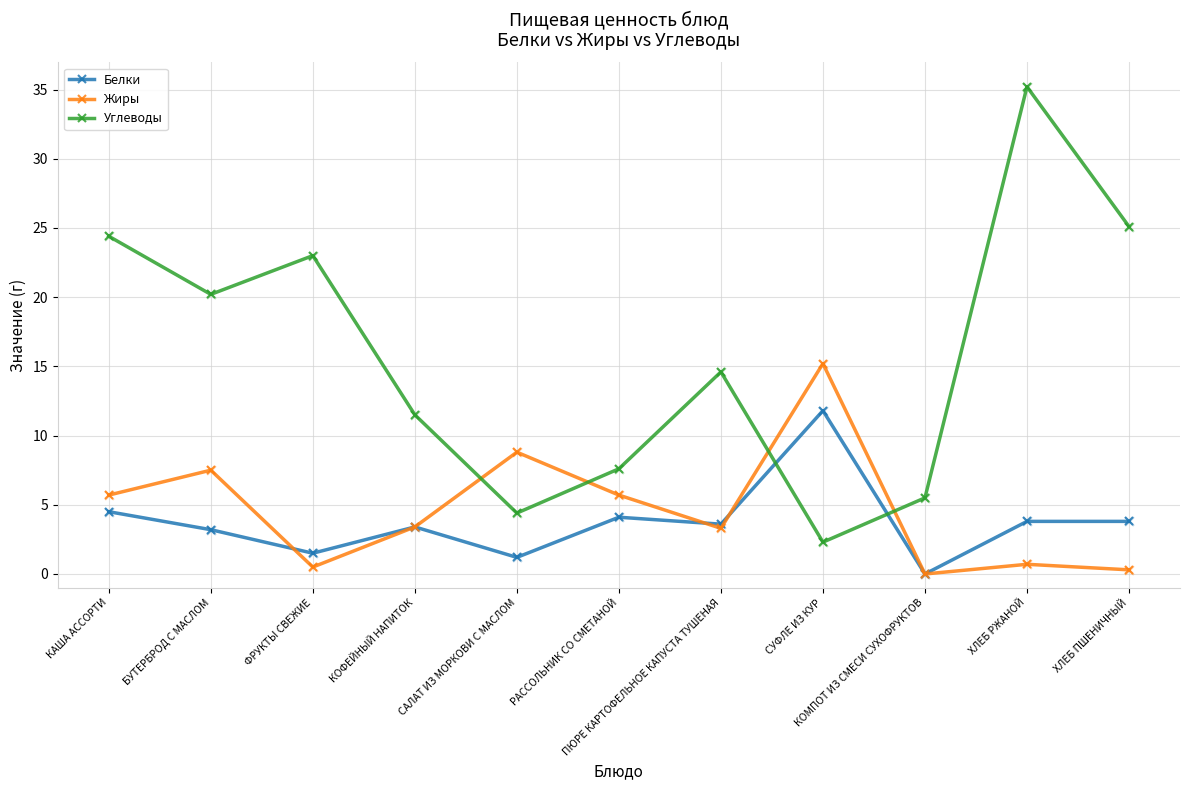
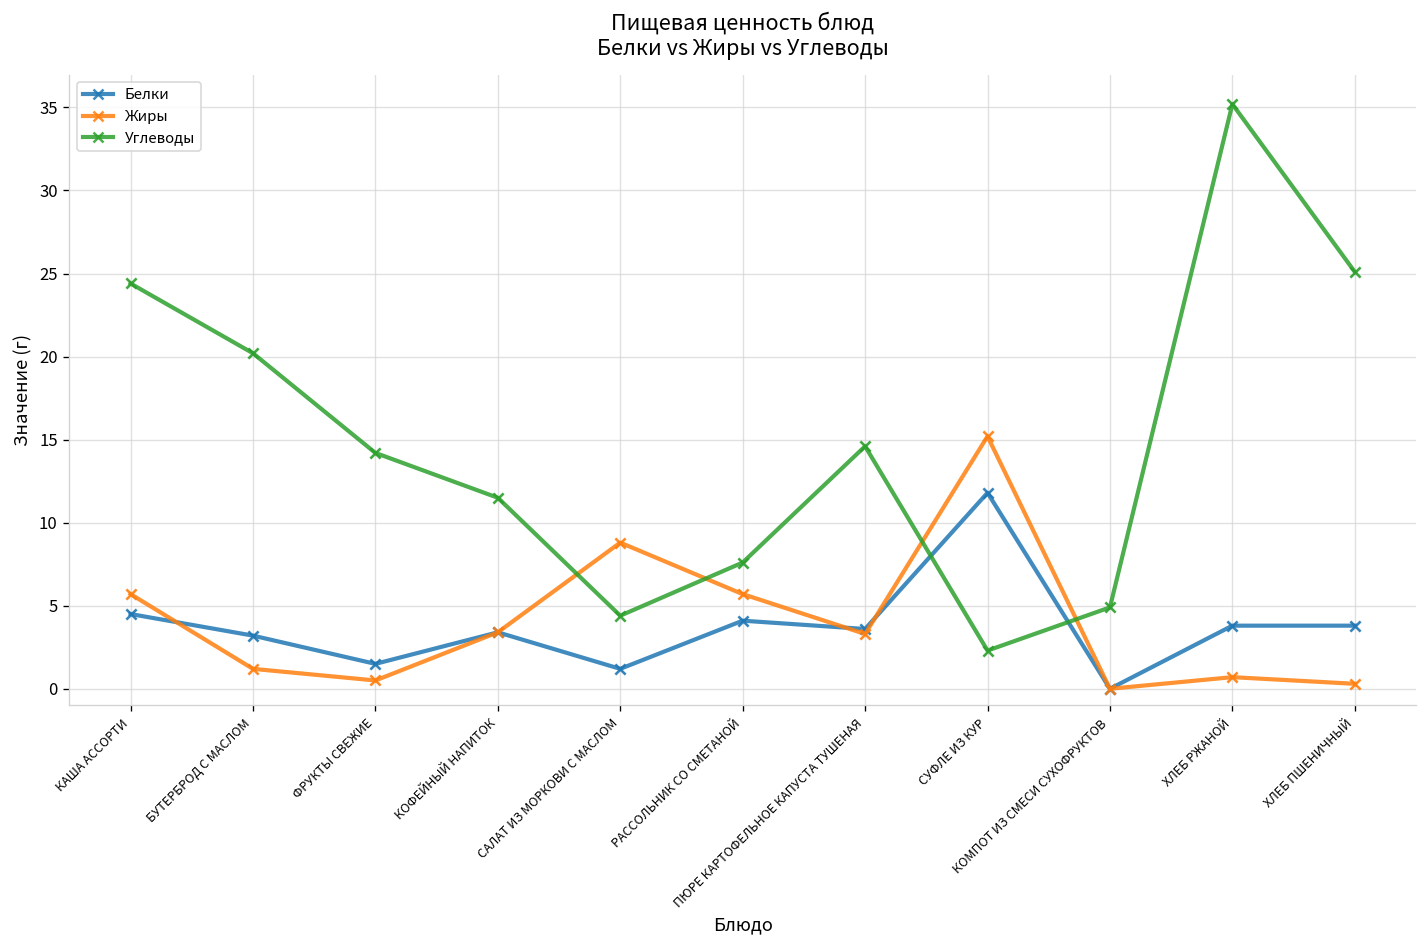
  {
    "Белки": {
      "КАША АССОРТИ": 4.5,
      "БУТЕРБРОД С МАСЛОМ": 3.2,
      "ФРУКТЫ СВЕЖИЕ": 1.5,
      "САЛАТ ИЗ МОРКОВИ С МАСЛОМ": 1.2,
      "РАССОЛЬНИК СО СМЕТАНОЙ": 4.1,
      "ПЮРЕ КАРТОФЕЛЬНОЕ КАПУСТА ТУШЕНАЯ": 3.6,
      "СУФЛЕ ИЗ КУР": 11.8,
      "ХЛЕБ РЖАНОЙ": 3.8,
      "ХЛЕБ ПШЕНИЧНЫЙ": 3.8
    },
    "Жиры": {
      "КАША АССОРТИ": 5.7,
-     "БУТЕРБРОД С МАСЛОМ": 7.5,
+     "БУТЕРБРОД С МАСЛОМ": 1.2,
      "ФРУКТЫ СВЕЖИЕ": 0.5,
      "САЛАТ ИЗ МОРКОВИ С МАСЛОМ": 8.8,
      "РАССОЛЬНИК СО СМЕТАНОЙ": 5.7,
      "ПЮРЕ КАРТОФЕЛЬНОЕ КАПУСТА ТУШЕНАЯ": 3.3,
      "СУФЛЕ ИЗ КУР": 15.2,
      "ХЛЕБ РЖАНОЙ": 0.7,
      "ХЛЕБ ПШЕНИЧНЫЙ": 0.3
    },
    "Углеводы": {
      "КАША АССОРТИ": 24.4,
      "БУТЕРБРОД С МАСЛОМ": 20.2,
-     "ФРУКТЫ СВЕЖИЕ": 23.0,
+     "ФРУКТЫ СВЕЖИЕ": 14.2,
      "КОФЕЙНЫЙ НАПИТОК": 11.5,
      "САЛАТ ИЗ МОРКОВИ С МАСЛОМ": 4.4,
      "РАССОЛЬНИК СО СМЕТАНОЙ": 7.6,
      "ПЮРЕ КАРТОФЕЛЬНОЕ КАПУСТА ТУШЕНАЯ": 14.6,
      "СУФЛЕ ИЗ КУР": 2.3,
-     "КОМПОТ ИЗ СМЕСИ СУХОФРУКТОВ": 5.5,
+     "КОМПОТ ИЗ СМЕСИ СУХОФРУКТОВ": 4.9,
      "ХЛЕБ РЖАНОЙ": 35.2,
      "ХЛЕБ ПШЕНИЧНЫЙ": 25.1
    }
  }
